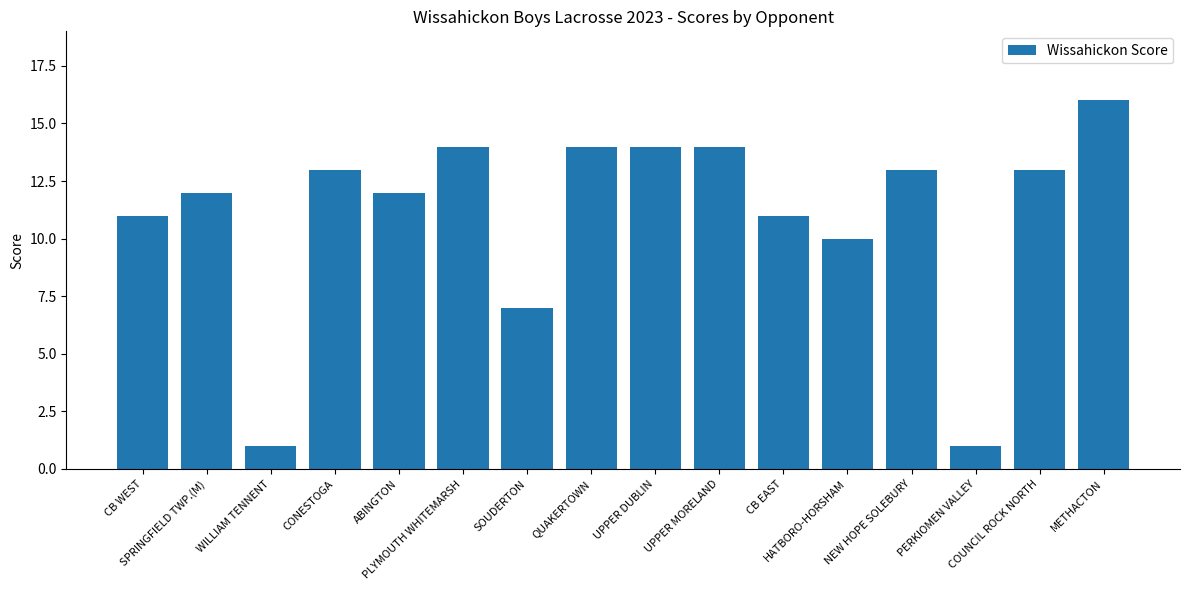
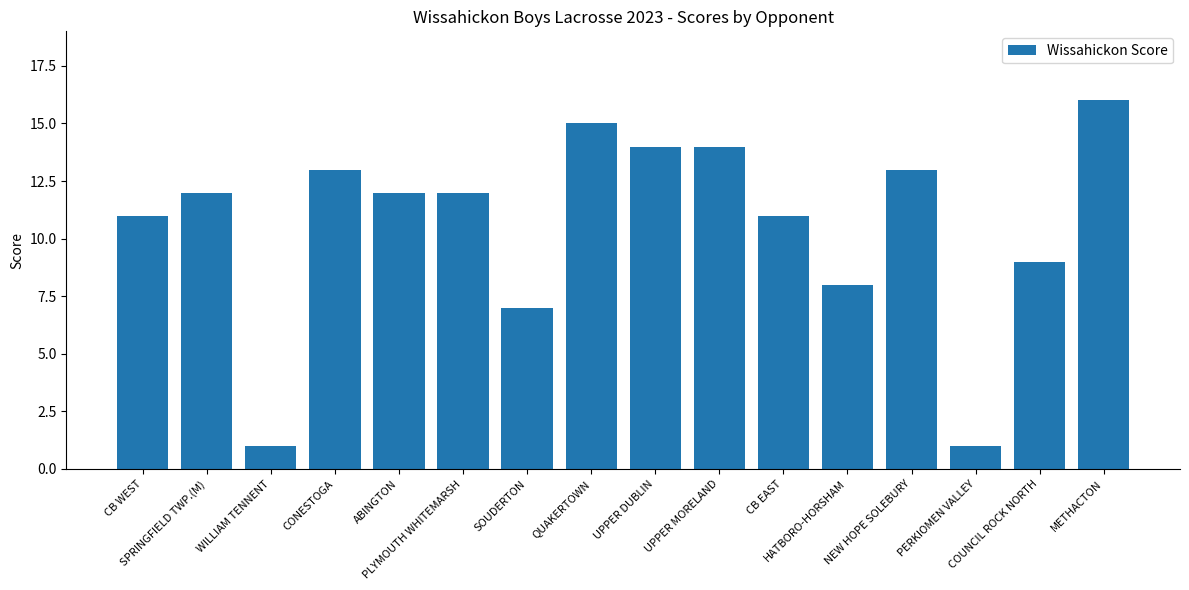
  {
    "CB WEST": 11,
    "SPRINGFIELD TWP.(M)": 12,
    "WILLIAM TENNENT": 1,
    "CONESTOGA": 13,
    "ABINGTON": 12,
-   "PLYMOUTH WHITEMARSH": 14,
+   "PLYMOUTH WHITEMARSH": 12,
    "SOUDERTON": 7,
-   "QUAKERTOWN": 14,
+   "QUAKERTOWN": 15,
    "UPPER DUBLIN": 14,
    "UPPER MORELAND": 14,
    "CB EAST": 11,
-   "HATBORO-HORSHAM": 10,
+   "HATBORO-HORSHAM": 8,
    "NEW HOPE SOLEBURY": 13,
    "PERKIOMEN VALLEY": 1,
-   "COUNCIL ROCK NORTH": 13,
+   "COUNCIL ROCK NORTH": 9,
    "METHACTON": 16
  }
